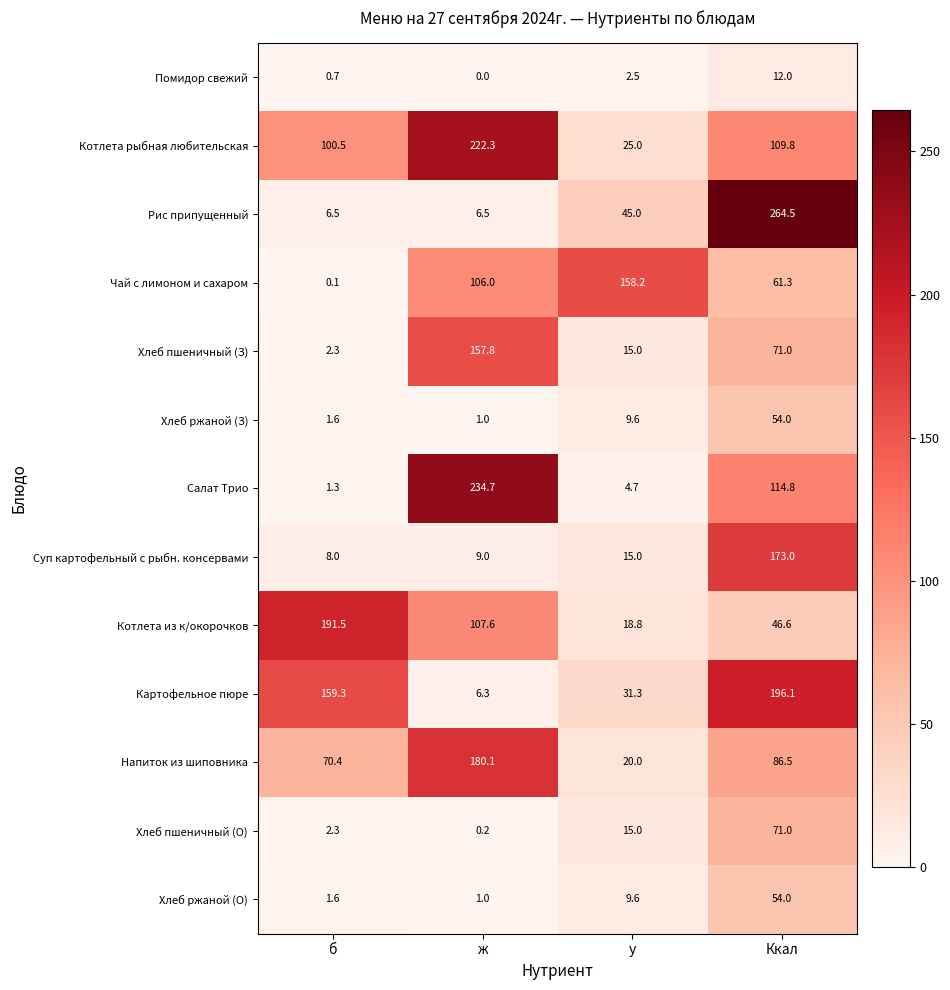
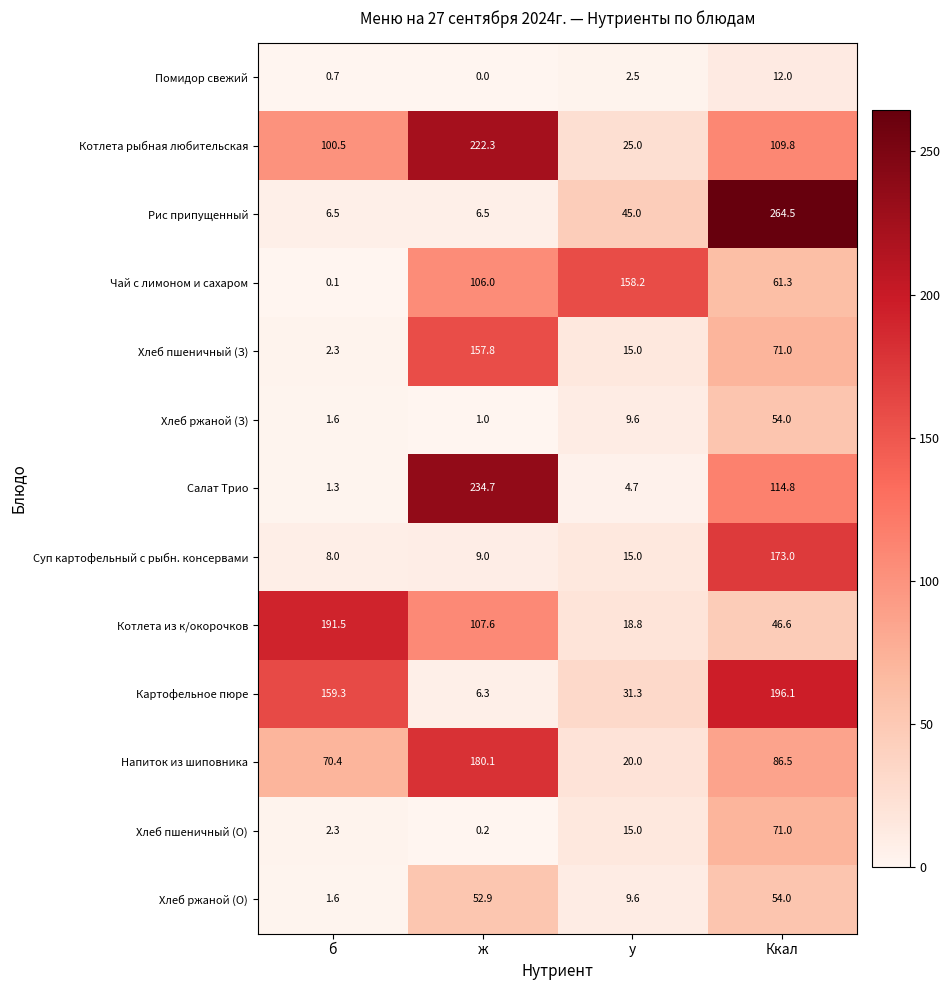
  {
    "Помидор свежий": {
      "б": 0.7,
      "ж": 0.0,
      "у": 2.5,
      "Ккал": 12.0
    },
    "Котлета рыбная любительская": {
      "б": 100.5,
      "ж": 222.3,
      "у": 25.0,
      "Ккал": 109.8
    },
    "Рис припущенный": {
      "б": 6.5,
      "ж": 6.5,
      "у": 45.0,
      "Ккал": 264.5
    },
    "Чай с лимоном и сахаром": {
      "б": 0.1,
      "ж": 106.0,
      "у": 158.2,
      "Ккал": 61.3
    },
    "Хлеб пшеничный (З)": {
      "б": 2.3,
      "ж": 157.8,
      "у": 15.0,
      "Ккал": 71.0
    },
    "Хлеб ржаной (З)": {
      "б": 1.6,
      "ж": 1.0,
      "у": 9.6,
      "Ккал": 54.0
    },
    "Салат Трио": {
      "б": 1.3,
      "ж": 234.7,
      "у": 4.7,
      "Ккал": 114.8
    },
    "Суп картофельный с рыбн. консервами": {
      "б": 8.0,
      "ж": 9.0,
      "у": 15.0,
      "Ккал": 173.0
    },
    "Котлета из к/окорочков": {
      "б": 191.5,
      "ж": 107.6,
      "у": 18.8,
      "Ккал": 46.6
    },
    "Картофельное пюре": {
      "б": 159.3,
      "ж": 6.3,
      "у": 31.3,
      "Ккал": 196.1
    },
    "Напиток из шиповника": {
      "б": 70.4,
      "ж": 180.1,
      "у": 20.0,
      "Ккал": 86.5
    },
    "Хлеб пшеничный (О)": {
      "б": 2.3,
      "ж": 0.2,
      "у": 15.0,
      "Ккал": 71.0
    },
    "Хлеб ржаной (О)": {
      "б": 1.6,
-     "ж": 1.0,
+     "ж": 52.9,
      "у": 9.6,
      "Ккал": 54.0
    }
  }
